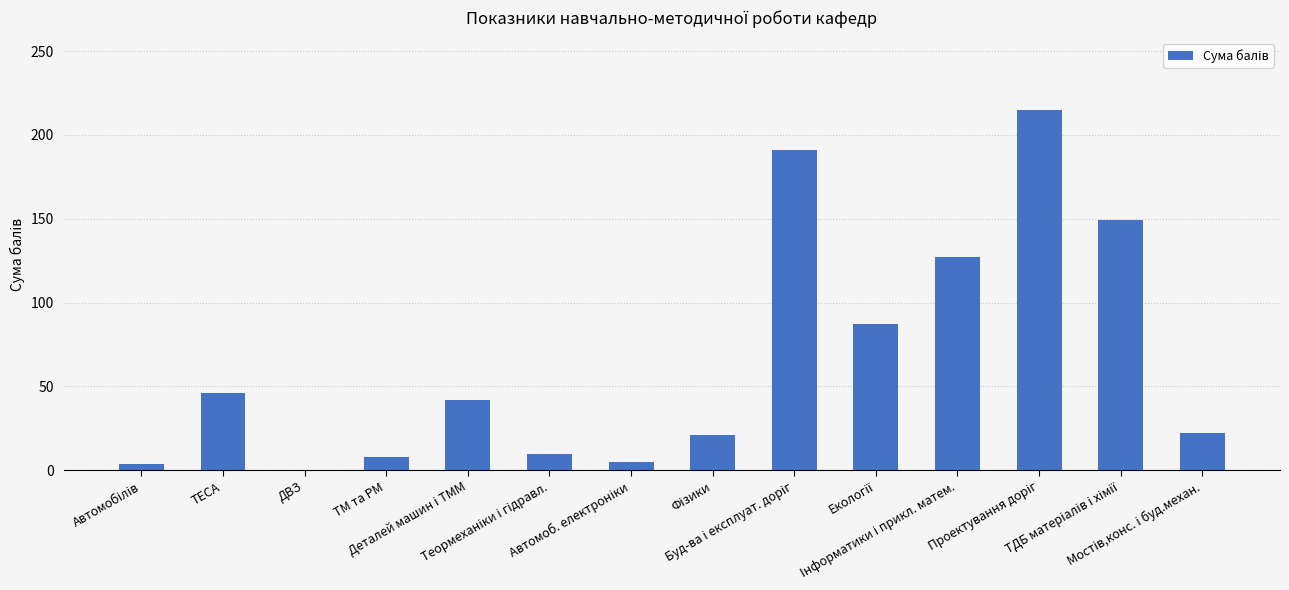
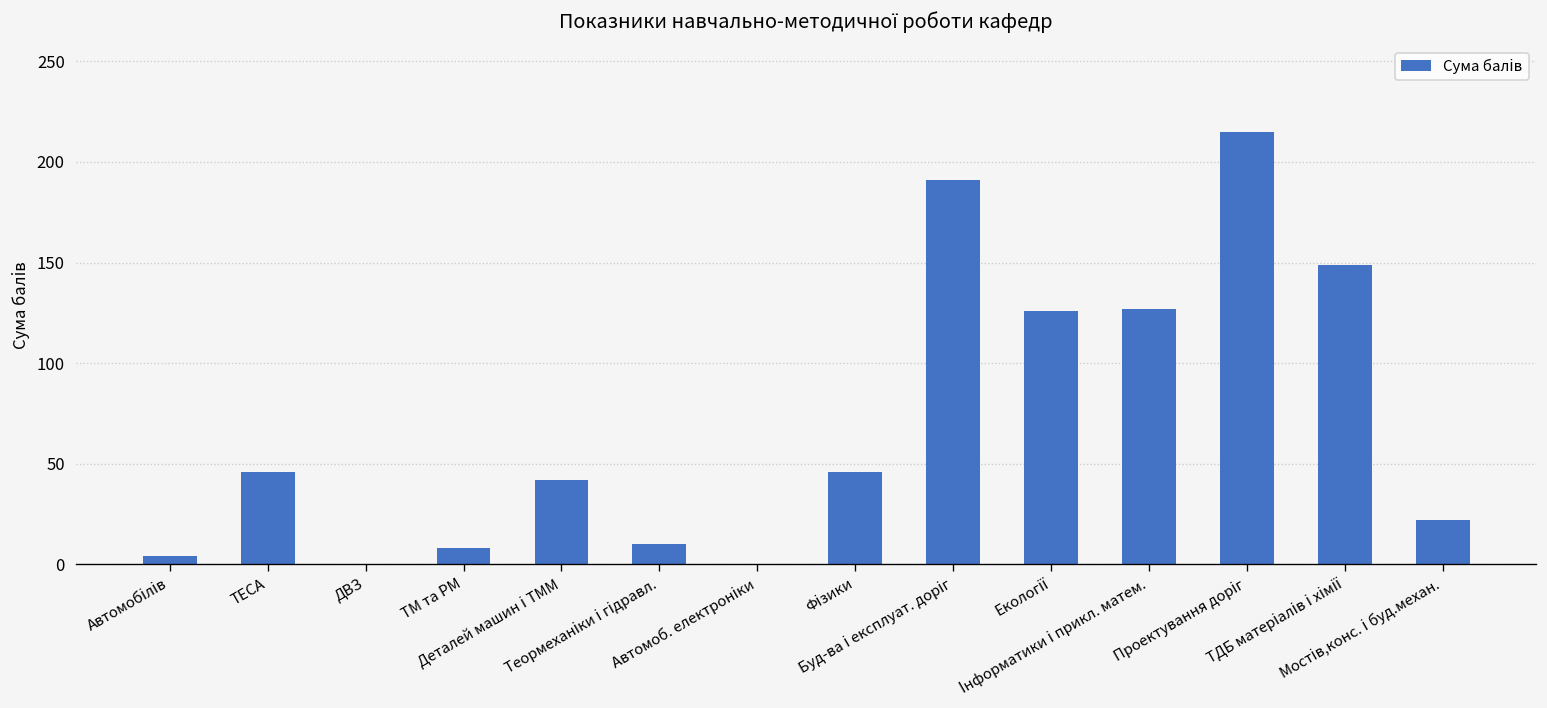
  {
    "Автомобілів": 4,
    "ТЕСА": 46,
    "ДВЗ": 0,
    "ТМ та РМ": 8,
    "Деталей машин і ТММ": 42,
    "Теормеханіки і гідравл.": 10,
-   "Автомоб. електроніки": 5,
-   "Фізики": 21,
+   "Автомоб. електроніки": 0,
+   "Фізики": 46,
    "Буд-ва і експлуат. доріг": 191,
-   "Екології": 87,
+   "Екології": 126,
    "Інформатики і прикл. матем.": 127,
    "Проектування доріг": 215,
    "ТДБ матеріалів і хімії": 149,
    "Мостів,конс. і буд.механ.": 22
  }
